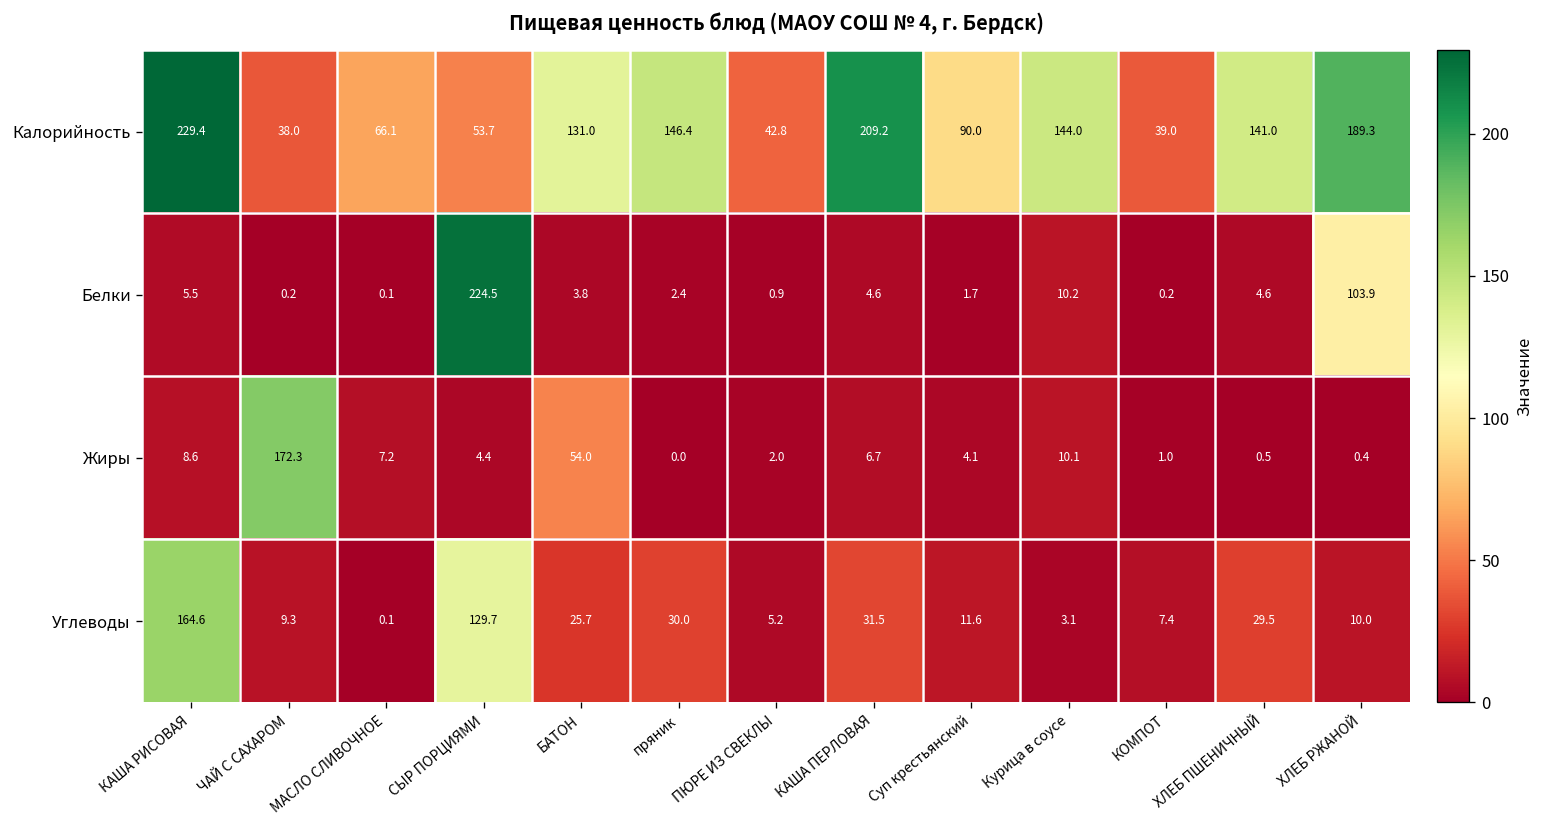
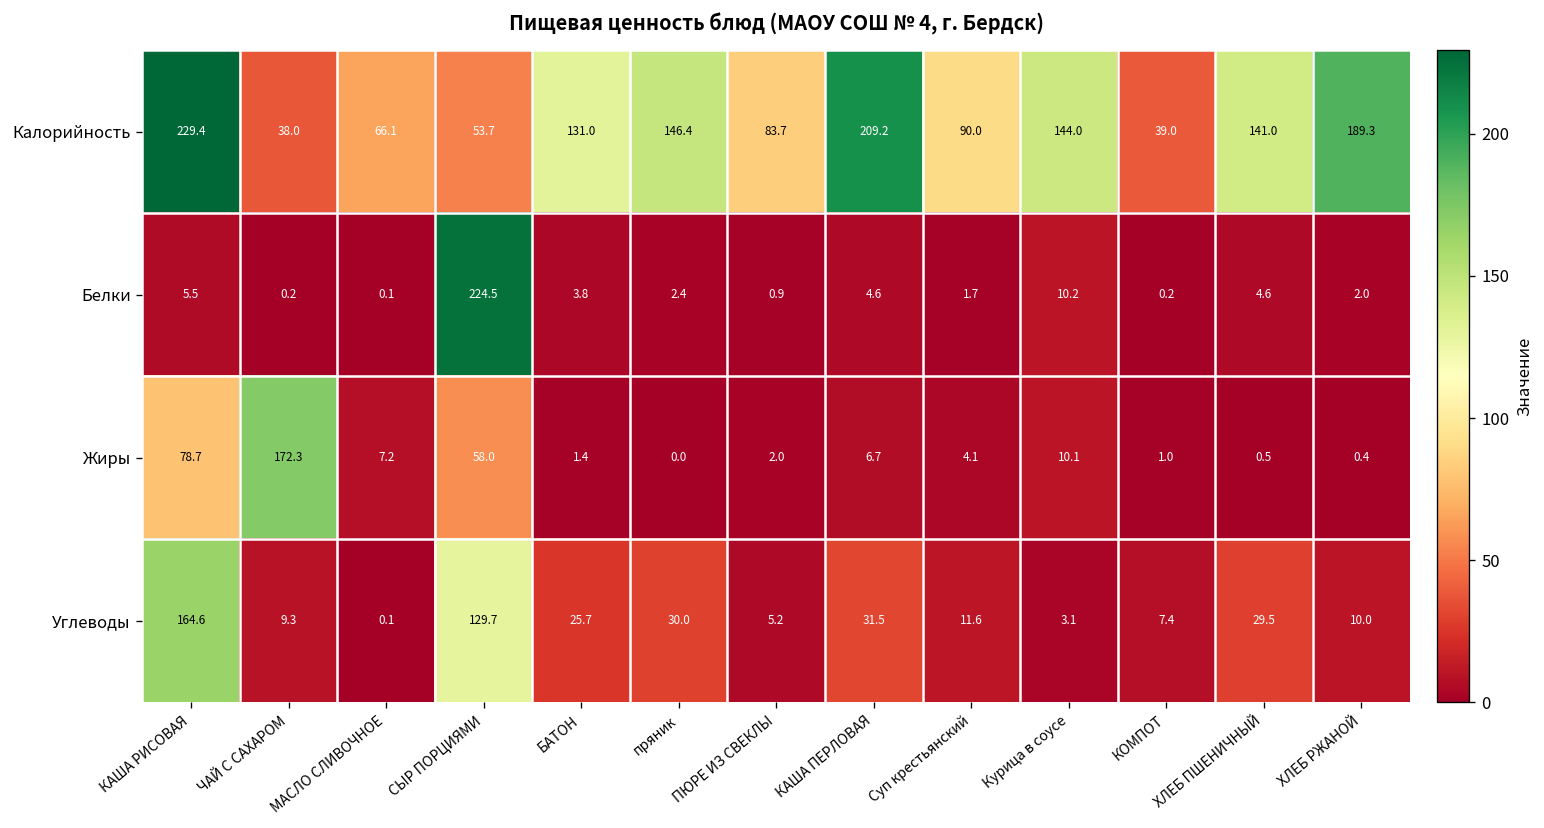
  {
    "Калорийность": {
      "КАША РИСОВАЯ": 229.4,
      "ЧАЙ С САХАРОМ": 38.0,
      "МАСЛО СЛИВОЧНОЕ": 66.1,
      "СЫР ПОРЦИЯМИ": 53.7,
      "БАТОН": 131.0,
      "пряник": 146.4,
-     "ПЮРЕ ИЗ СВЕКЛЫ": 42.8,
+     "ПЮРЕ ИЗ СВЕКЛЫ": 83.7,
      "КАША ПЕРЛОВАЯ": 209.2,
      "Суп крестьянский": 90.0,
      "Курица в соусе": 144.0,
      "КОМПОТ": 39.0,
      "ХЛЕБ ПШЕНИЧНЫЙ": 141.0,
      "ХЛЕБ РЖАНОЙ": 189.3
    },
    "Белки": {
      "КАША РИСОВАЯ": 5.5,
      "ЧАЙ С САХАРОМ": 0.2,
      "МАСЛО СЛИВОЧНОЕ": 0.1,
      "СЫР ПОРЦИЯМИ": 224.5,
      "БАТОН": 3.8,
      "пряник": 2.4,
      "ПЮРЕ ИЗ СВЕКЛЫ": 0.9,
      "КАША ПЕРЛОВАЯ": 4.6,
      "Суп крестьянский": 1.7,
      "Курица в соусе": 10.2,
      "КОМПОТ": 0.2,
      "ХЛЕБ ПШЕНИЧНЫЙ": 4.6,
-     "ХЛЕБ РЖАНОЙ": 103.9
+     "ХЛЕБ РЖАНОЙ": 2.0
    },
    "Жиры": {
-     "КАША РИСОВАЯ": 8.6,
+     "КАША РИСОВАЯ": 78.7,
      "ЧАЙ С САХАРОМ": 172.3,
      "МАСЛО СЛИВОЧНОЕ": 7.2,
-     "СЫР ПОРЦИЯМИ": 4.4,
-     "БАТОН": 54.0,
+     "СЫР ПОРЦИЯМИ": 58.0,
+     "БАТОН": 1.4,
      "пряник": 0.0,
      "ПЮРЕ ИЗ СВЕКЛЫ": 2.0,
      "КАША ПЕРЛОВАЯ": 6.7,
      "Суп крестьянский": 4.1,
      "Курица в соусе": 10.1,
      "КОМПОТ": 1.0,
      "ХЛЕБ ПШЕНИЧНЫЙ": 0.5,
      "ХЛЕБ РЖАНОЙ": 0.4
    },
    "Углеводы": {
      "КАША РИСОВАЯ": 164.6,
      "ЧАЙ С САХАРОМ": 9.3,
      "МАСЛО СЛИВОЧНОЕ": 0.1,
      "СЫР ПОРЦИЯМИ": 129.7,
      "БАТОН": 25.7,
      "пряник": 30.0,
      "ПЮРЕ ИЗ СВЕКЛЫ": 5.2,
      "КАША ПЕРЛОВАЯ": 31.5,
      "Суп крестьянский": 11.6,
      "Курица в соусе": 3.1,
      "КОМПОТ": 7.4,
      "ХЛЕБ ПШЕНИЧНЫЙ": 29.5,
      "ХЛЕБ РЖАНОЙ": 10.0
    }
  }
